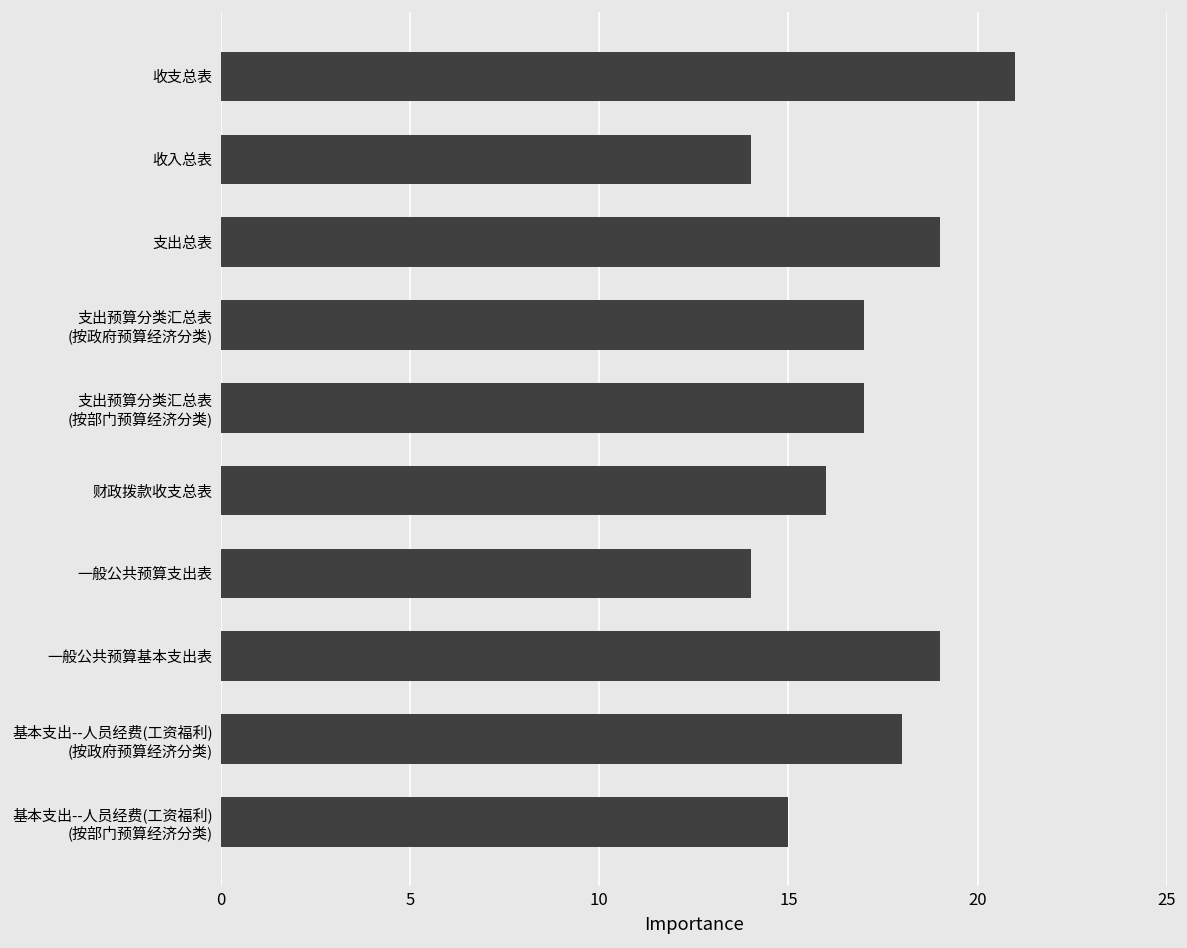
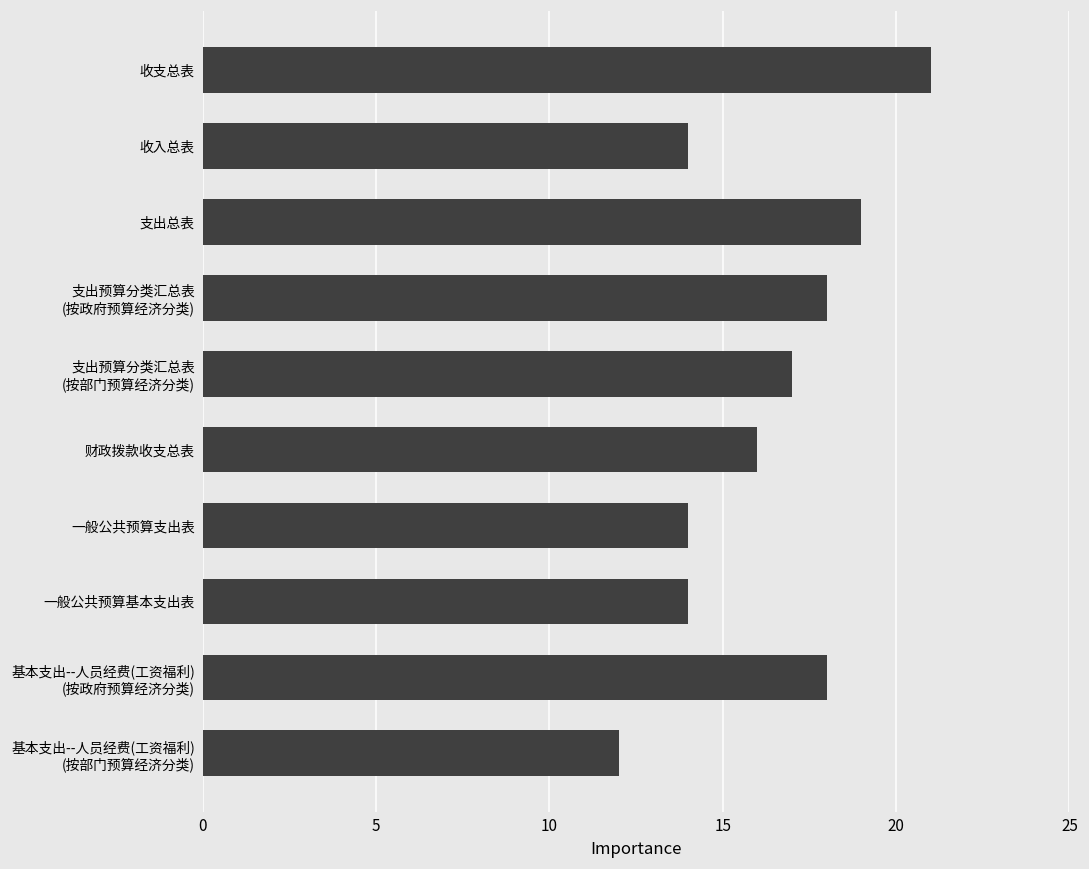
  {
    "收支总表": 21,
    "收入总表": 14,
    "支出总表": 19,
-   "支出预算分类汇总表 (按政府预算经济分类)": 17,
+   "支出预算分类汇总表 (按政府预算经济分类)": 18,
    "支出预算分类汇总表 (按部门预算经济分类)": 17,
    "财政拨款收支总表": 16,
    "一般公共预算支出表": 14,
-   "一般公共预算基本支出表": 19,
+   "一般公共预算基本支出表": 14,
    "基本支出--人员经费(工资福利) (按政府预算经济分类)": 18,
-   "基本支出--人员经费(工资福利) (按部门预算经济分类)": 15
+   "基本支出--人员经费(工资福利) (按部门预算经济分类)": 12
  }
